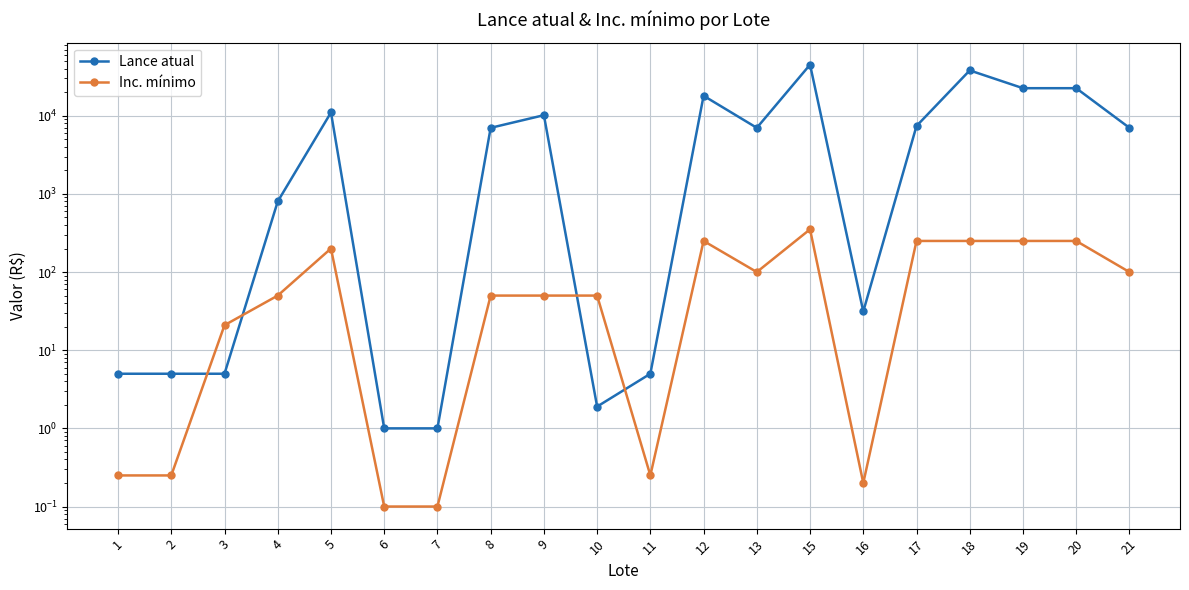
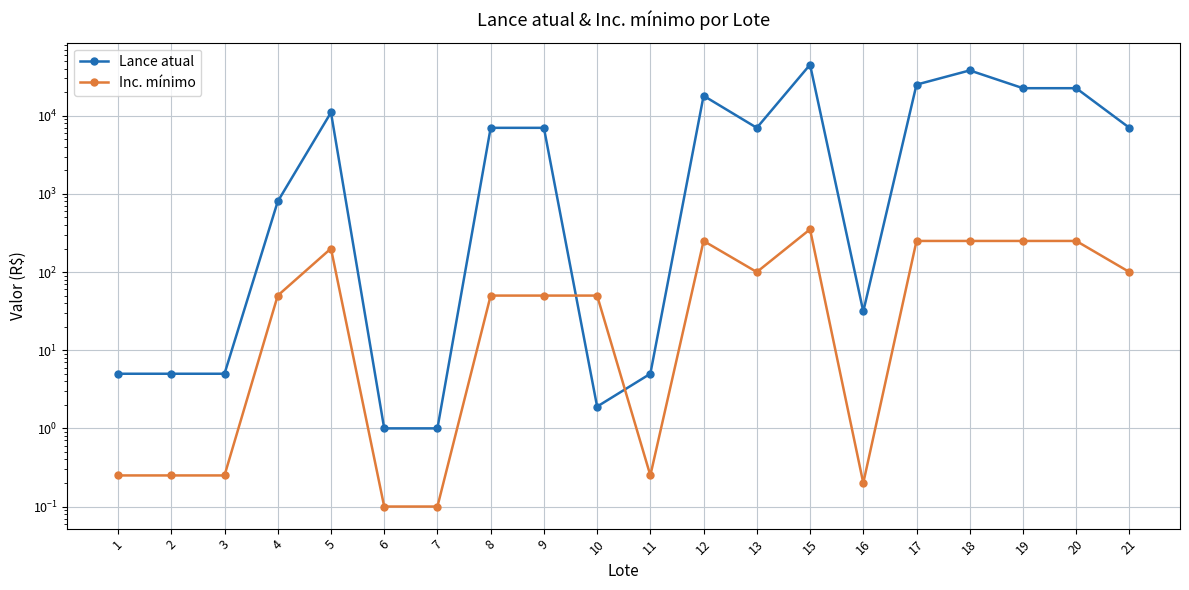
  {
    "Lance atual": {
      "1": 5,
      "2": 5,
      "3": 5,
      "4": 800,
      "5": 11000,
      "6": 1,
      "7": 1,
      "8": 7000,
-     "9": 10000,
+     "9": 7000,
      "10": 2,
      "11": 5,
      "12": 18000,
      "13": 7000,
      "15": 50000,
      "16": 31,
-     "17": 7000,
+     "17": 25000,
      "18": 40000,
      "19": 23000,
      "20": 23000,
      "21": 7000
    },
    "Inc. mínimo": {
      "1": 0.25,
      "2": 0.25,
-     "3": 21,
+     "3": 0.25,
      "4": 50,
      "5": 200,
      "6": 0.10,
      "7": 0.10,
      "8": 50,
      "9": 50,
      "10": 50,
      "11": 0.25,
      "12": 250,
      "13": 100,
      "15": 400,
      "16": 0.20,
      "17": 250,
      "18": 250,
      "19": 250,
      "20": 250,
      "21": 100
    }
  }
